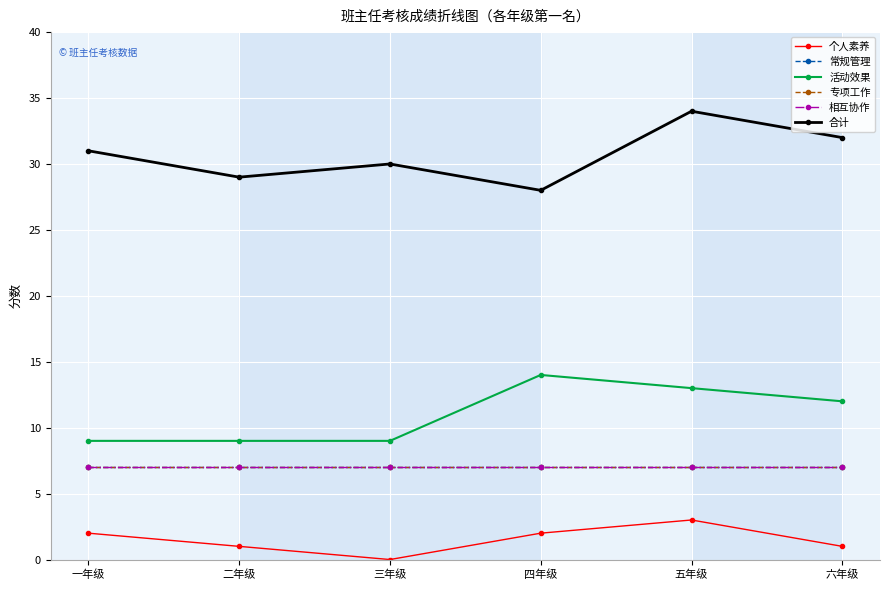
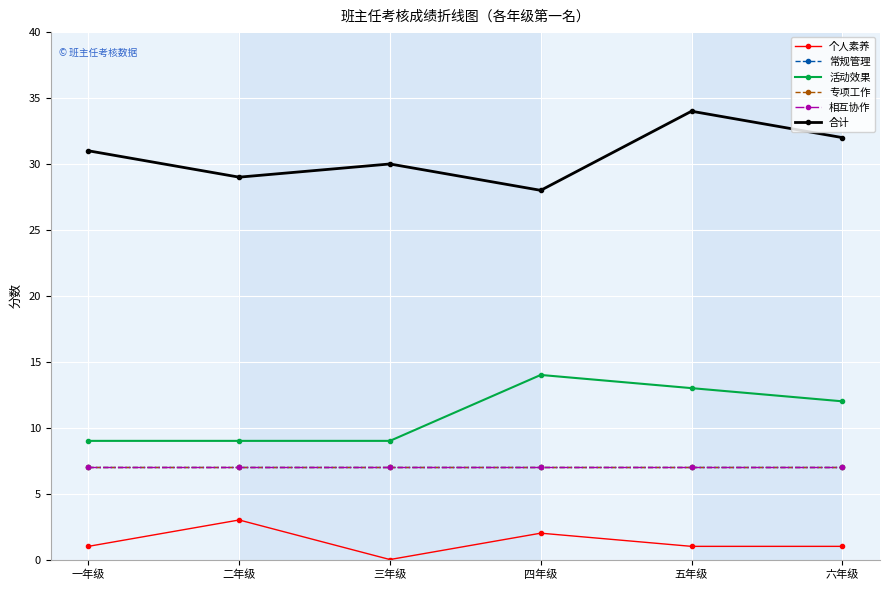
  {
    "个人素养": {
-     "一年级": 2,
-     "二年级": 1,
+     "一年级": 1,
+     "二年级": 3,
      "三年级": 0,
      "四年级": 2,
-     "五年级": 3,
+     "五年级": 1,
      "六年级": 1
    },
    "相互协作": {
      "一年级": 7,
      "二年级": 7,
      "三年级": 7,
      "四年级": 7,
      "五年级": 7,
      "六年级": 7
    },
    "活动效果": {
      "一年级": 9,
      "二年级": 9,
      "三年级": 9,
      "四年级": 14,
      "五年级": 13,
      "六年级": 12
    },
    "合计": {
      "一年级": 31,
      "二年级": 29,
      "三年级": 30,
      "四年级": 28,
      "五年级": 34,
      "六年级": 32
    }
  }
